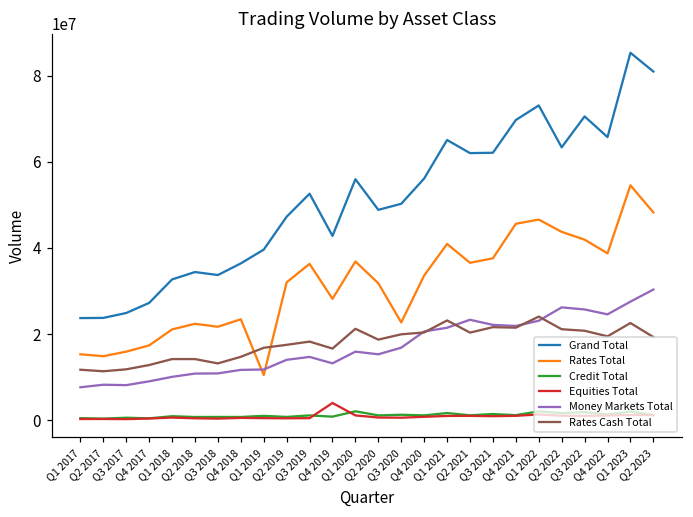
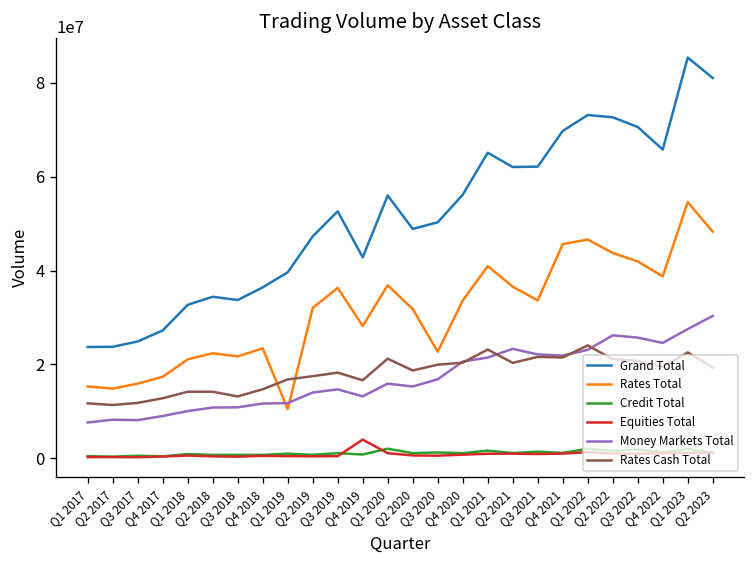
  {
    "Grand Total": {
      "Q1 2017": 24000000,
      "Q2 2017": 24000000,
      "Q3 2017": 25000000,
      "Q4 2017": 27000000,
      "Q1 2018": 33000000,
      "Q2 2018": 34000000,
      "Q3 2018": 34000000,
      "Q4 2018": 36000000,
      "Q1 2019": 40000000,
      "Q2 2019": 47000000,
      "Q3 2019": 53000000,
      "Q4 2019": 43000000,
      "Q1 2020": 56000000,
      "Q2 2020": 49000000,
      "Q3 2020": 50000000,
      "Q4 2020": 56000000,
      "Q1 2021": 65000000,
      "Q2 2021": 62000000,
      "Q3 2021": 62000000,
      "Q4 2021": 70000000,
      "Q1 2022": 73000000,
-     "Q2 2022": 63000000,
+     "Q2 2022": 73000000,
      "Q3 2022": 71000000,
      "Q4 2022": 66000000,
      "Q1 2023": 85000000,
      "Q2 2023": 81000000
    },
    "Rates Total": {
      "Q1 2017": 15000000,
      "Q2 2017": 15000000,
      "Q3 2017": 16000000,
      "Q4 2017": 17000000,
      "Q1 2018": 21000000,
      "Q2 2018": 22000000,
      "Q3 2018": 22000000,
      "Q4 2018": 23000000,
      "Q1 2019": 10000000,
      "Q2 2019": 32000000,
      "Q3 2019": 36000000,
      "Q4 2019": 28000000,
      "Q1 2020": 37000000,
      "Q2 2020": 32000000,
      "Q3 2020": 23000000,
      "Q4 2020": 34000000,
      "Q1 2021": 41000000,
      "Q2 2021": 37000000,
-     "Q3 2021": 38000000,
+     "Q3 2021": 34000000,
      "Q4 2021": 46000000,
      "Q1 2022": 47000000,
      "Q2 2022": 44000000,
      "Q3 2022": 42000000,
      "Q4 2022": 39000000,
      "Q1 2023": 55000000,
      "Q2 2023": 48000000
    },
    "Credit Total": {
      "Q4 2019": 1000000,
      "Q1 2020": 2000000,
      "Q3 2020": 1000000,
      "Q1 2021": 2000000
    },
    "Equities Total": {
      "Q4 2019": 4000000,
      "Q1 2020": 1000000,
      "Q3 2020": 1000000,
      "Q1 2021": 1000000
    },
    "Money Markets Total": {
      "Q1 2017": 8000000,
      "Q2 2017": 8000000,
      "Q3 2017": 8000000,
      "Q4 2017": 9000000,
      "Q1 2018": 10000000,
      "Q2 2018": 11000000,
      "Q3 2018": 11000000,
      "Q4 2018": 12000000,
      "Q1 2019": 12000000,
      "Q2 2019": 14000000,
      "Q3 2019": 15000000,
      "Q4 2019": 13000000,
      "Q1 2020": 16000000,
      "Q2 2020": 15000000,
      "Q3 2020": 17000000,
      "Q1 2021": 21000000,
      "Q2 2021": 23000000,
      "Q1 2022": 23000000,
      "Q2 2022": 26000000,
      "Q3 2022": 26000000,
      "Q4 2022": 25000000,
      "Q1 2023": 28000000,
      "Q2 2023": 30000000
    },
    "Rates Cash Total": {
      "Q1 2017": 12000000,
      "Q2 2017": 11000000,
      "Q3 2017": 12000000,
      "Q4 2017": 13000000,
      "Q1 2018": 14000000,
      "Q2 2018": 14000000,
      "Q3 2018": 13000000,
      "Q4 2018": 15000000,
      "Q1 2019": 17000000,
      "Q2 2019": 18000000,
      "Q3 2019": 18000000,
      "Q4 2019": 17000000,
      "Q1 2020": 21000000,
      "Q2 2020": 19000000,
      "Q3 2020": 20000000,
      "Q1 2021": 23000000,
      "Q2 2021": 20000000,
      "Q1 2022": 24000000,
      "Q2 2022": 21000000,
      "Q1 2023": 23000000
    }
  }
